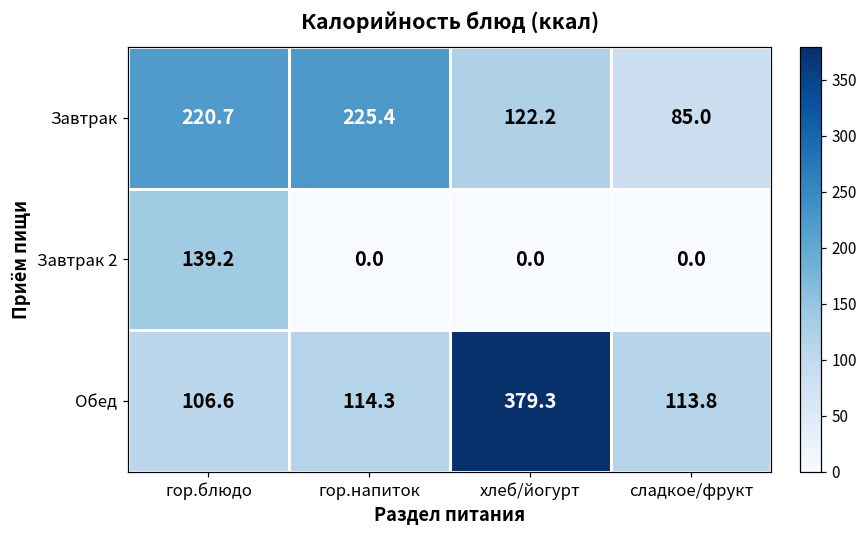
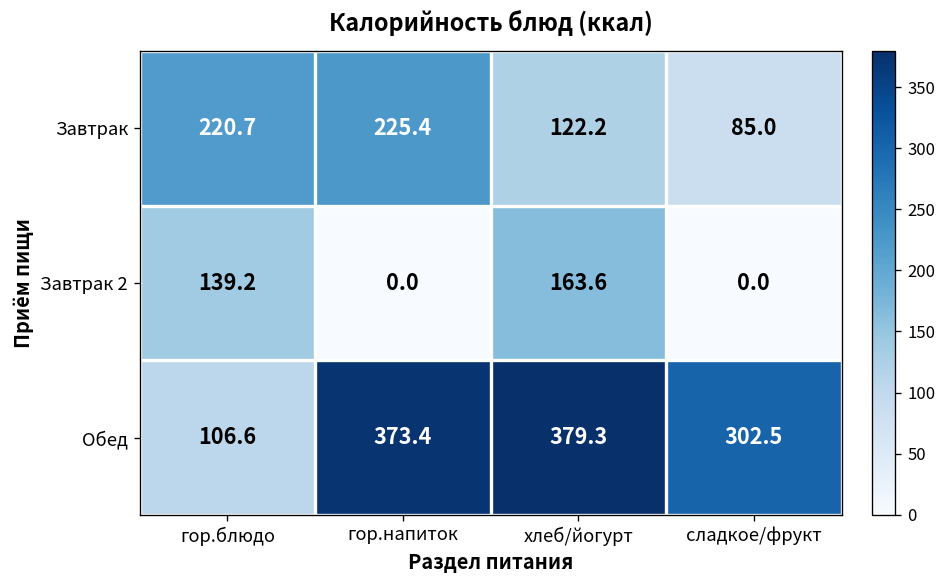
  {
    "Завтрак": {
      "гор.блюдо": 220.7,
      "гор.напиток": 225.4,
      "хлеб/йогурт": 122.2,
      "сладкое/фрукт": 85.0
    },
    "Завтрак 2": {
      "гор.блюдо": 139.2,
      "гор.напиток": 0.0,
-     "хлеб/йогурт": 0.0,
+     "хлеб/йогурт": 163.6,
      "сладкое/фрукт": 0.0
    },
    "Обед": {
      "гор.блюдо": 106.6,
-     "гор.напиток": 114.3,
+     "гор.напиток": 373.4,
      "хлеб/йогурт": 379.3,
-     "сладкое/фрукт": 113.8
+     "сладкое/фрукт": 302.5
    }
  }
